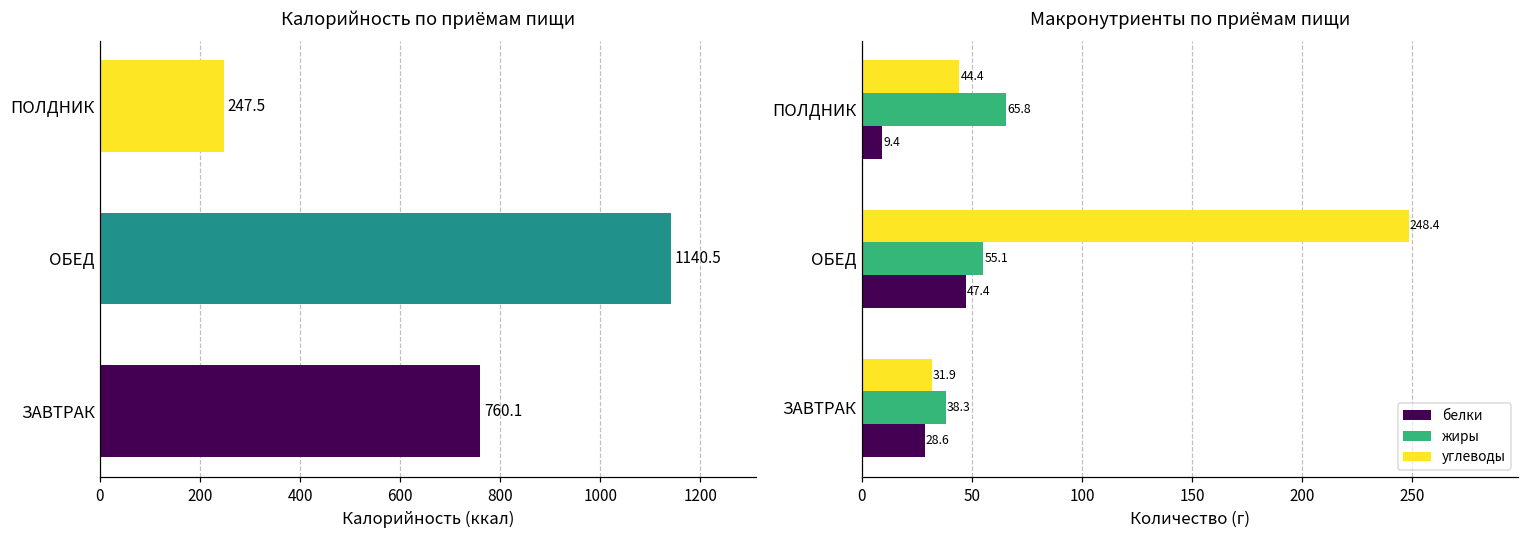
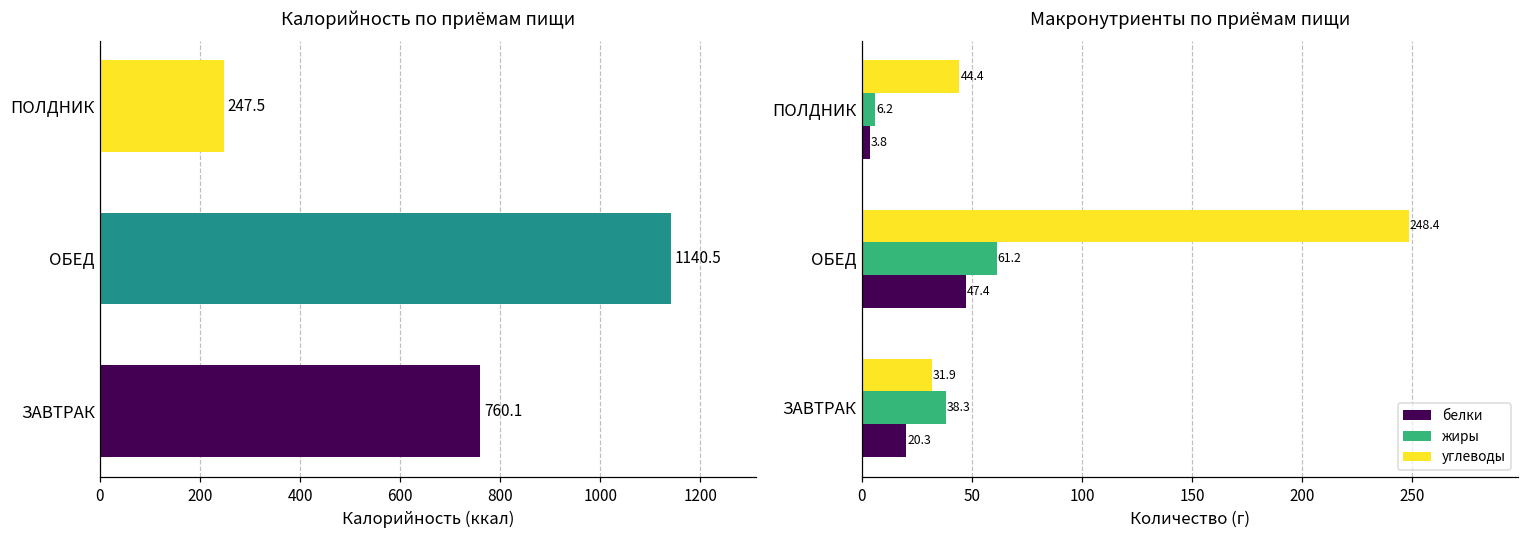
  {
    "Калорийность по приёмам пищи": {
      "ПОЛДНИК": 247.5,
      "ОБЕД": 1140.5,
      "ЗАВТРАК": 760.1
    },
    "Макронутриенты по приёмам пищи": {
      "белки": {
-       "ПОЛДНИК": 9.4,
+       "ПОЛДНИК": 3.8,
        "ОБЕД": 47.4,
-       "ЗАВТРАК": 28.6
+       "ЗАВТРАК": 20.3
      },
      "жиры": {
-       "ПОЛДНИК": 65.8,
-       "ОБЕД": 55.1,
+       "ПОЛДНИК": 6.2,
+       "ОБЕД": 61.2,
        "ЗАВТРАК": 38.3
      },
      "углеводы": {
        "ПОЛДНИК": 44.4,
        "ОБЕД": 248.4,
        "ЗАВТРАК": 31.9
      }
    }
  }
